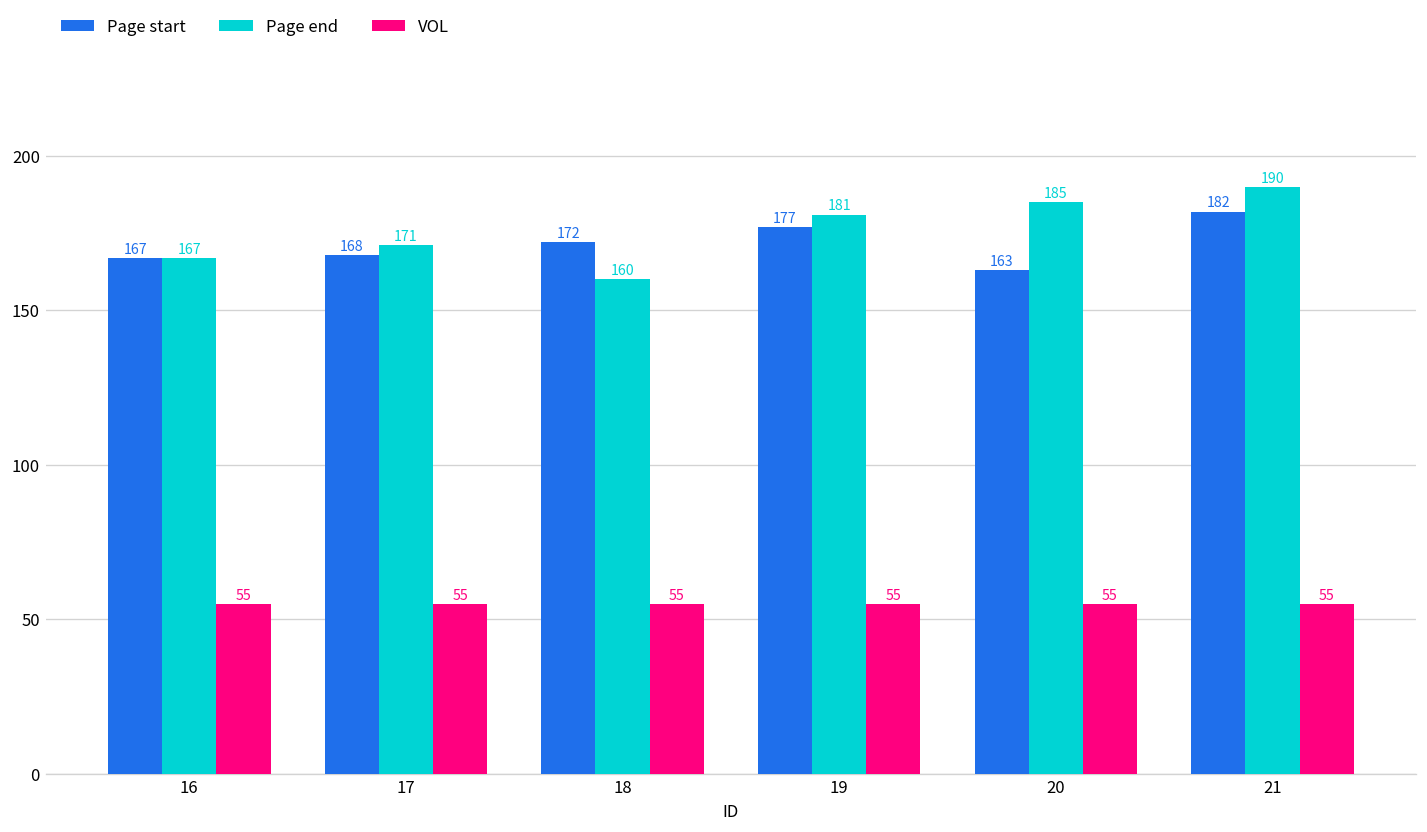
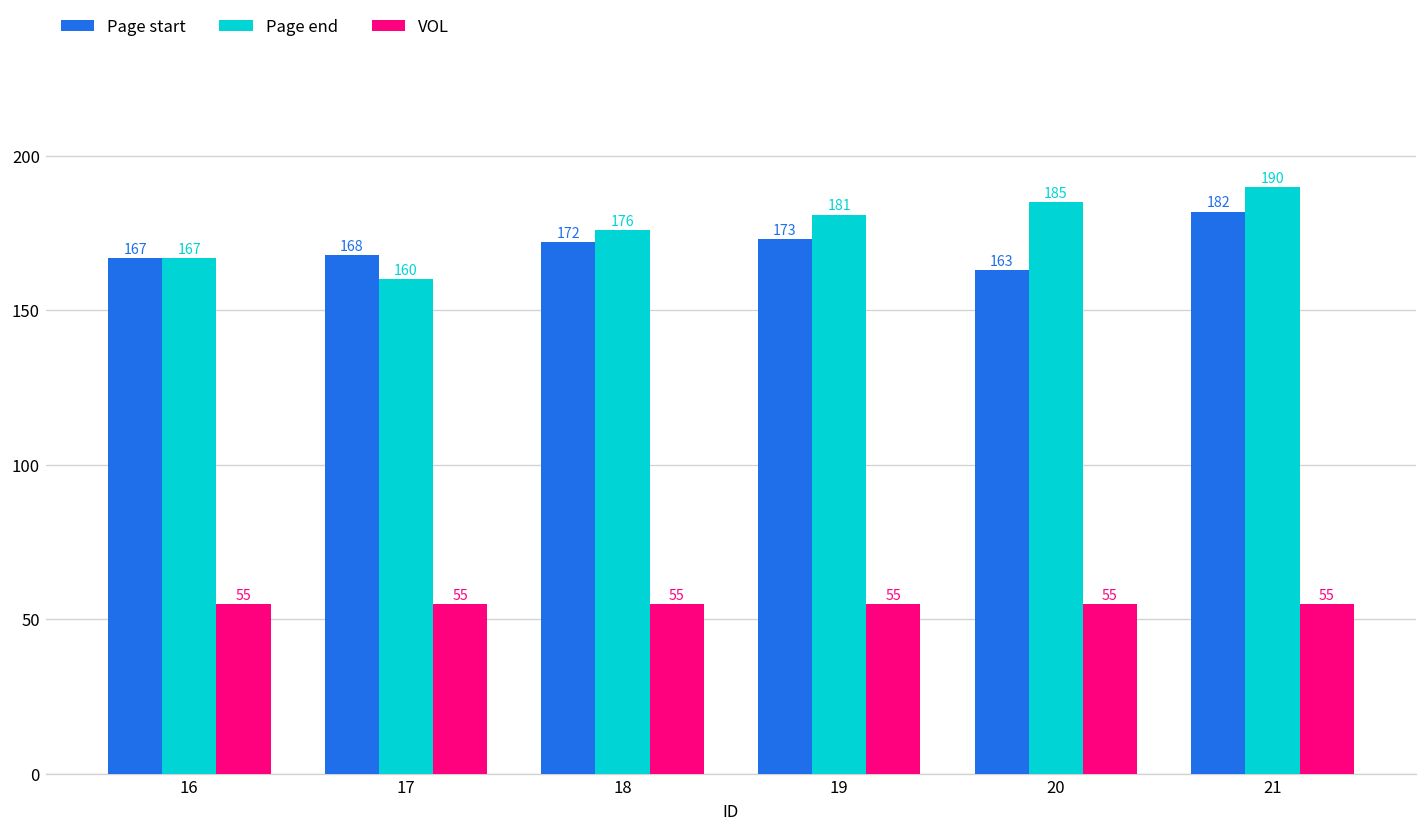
  {
    "Page start": {
      "16": 167,
      "17": 168,
      "18": 172,
-     "19": 177,
+     "19": 173,
      "20": 163,
      "21": 182
    },
    "Page end": {
      "16": 167,
-     "17": 171,
-     "18": 160,
+     "17": 160,
+     "18": 176,
      "19": 181,
      "20": 185,
      "21": 190
    },
    "VOL": {
      "16": 55,
      "17": 55,
      "18": 55,
      "19": 55,
      "20": 55,
      "21": 55
    }
  }
